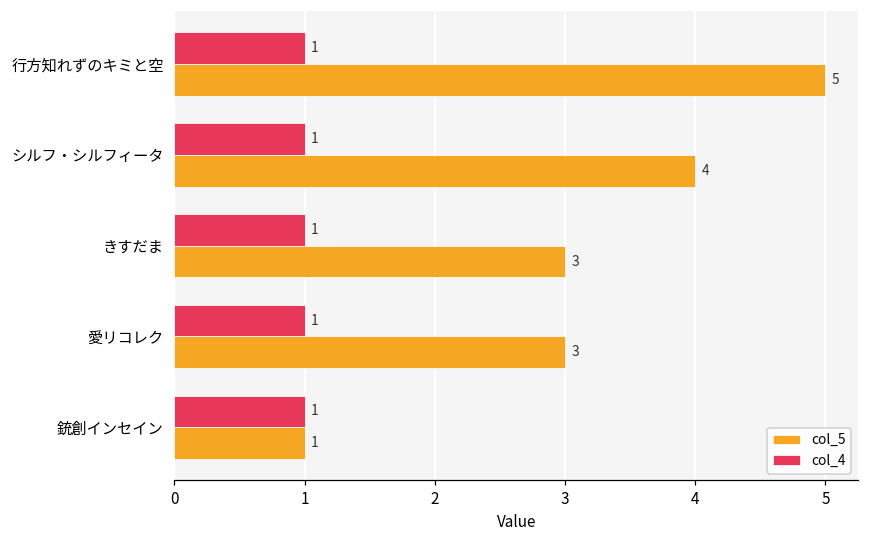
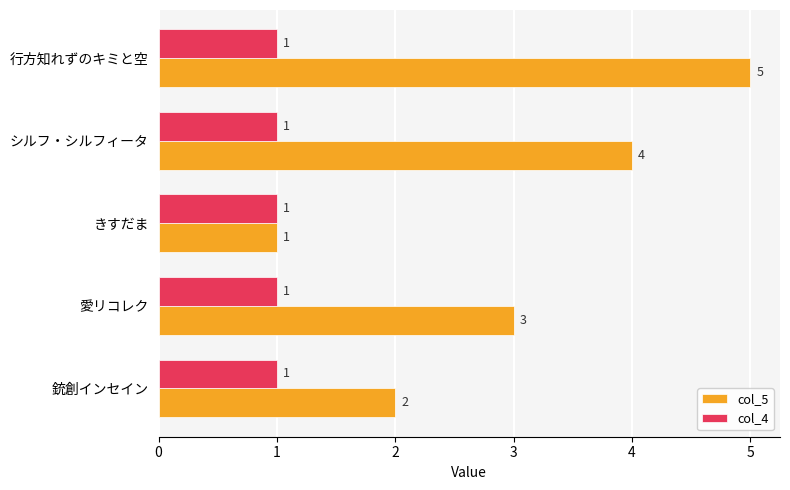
  {
    "col_5": {
      "行方知れずのキミと空": 5,
      "シルフ・シルフィータ": 4,
-     "きすだま": 3,
+     "きすだま": 1,
      "愛リコレク": 3,
-     "銃創インセイン": 1
+     "銃創インセイン": 2
    },
    "col_4": {
      "行方知れずのキミと空": 1,
      "シルフ・シルフィータ": 1,
      "きすだま": 1,
      "愛リコレク": 1,
      "銃創インセイン": 1
    }
  }
